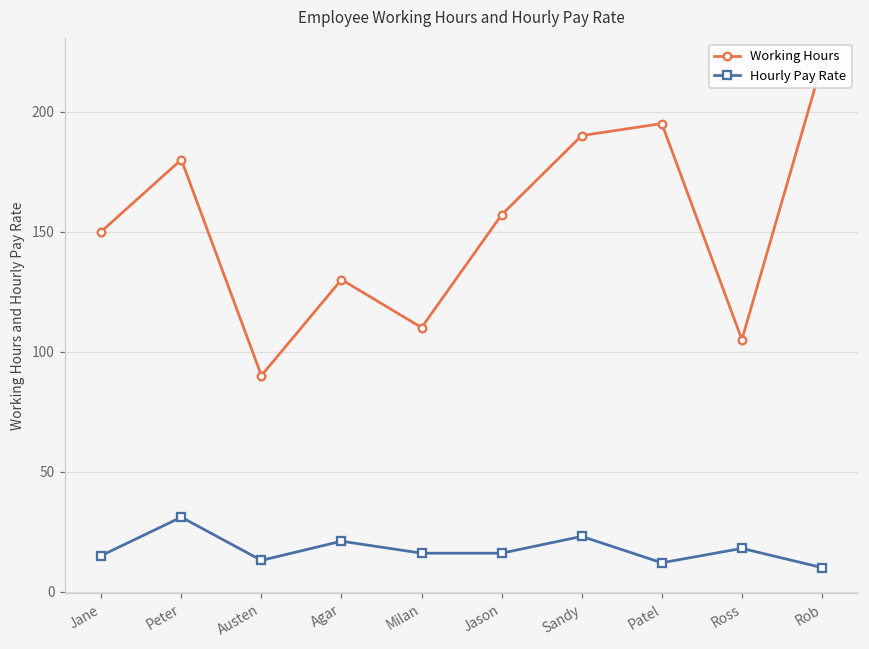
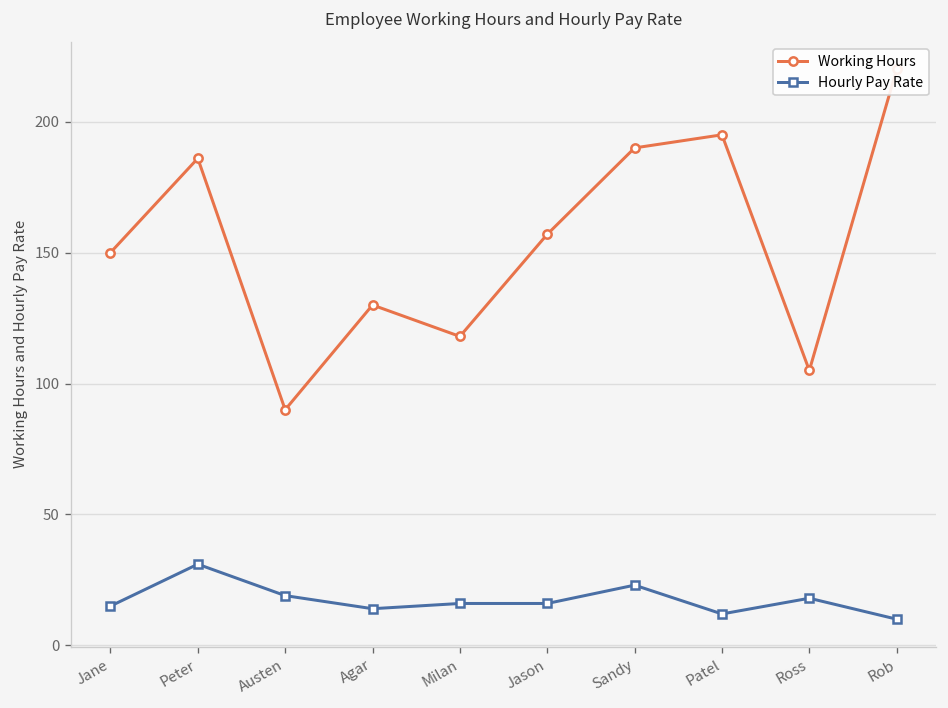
  {
    "Working Hours": {
      "Jane": 150,
-     "Peter": 180,
+     "Peter": 186,
      "Austen": 90,
      "Agar": 130,
-     "Milan": 110,
+     "Milan": 118,
      "Jason": 157,
      "Sandy": 190,
      "Patel": 195,
      "Ross": 105
    },
    "Hourly Pay Rate": {
      "Jane": 15,
      "Peter": 31,
-     "Austen": 13,
-     "Agar": 21,
+     "Austen": 19,
+     "Agar": 14,
      "Milan": 16,
      "Jason": 16,
      "Sandy": 23,
      "Patel": 12,
      "Ross": 18,
      "Rob": 10
    }
  }
